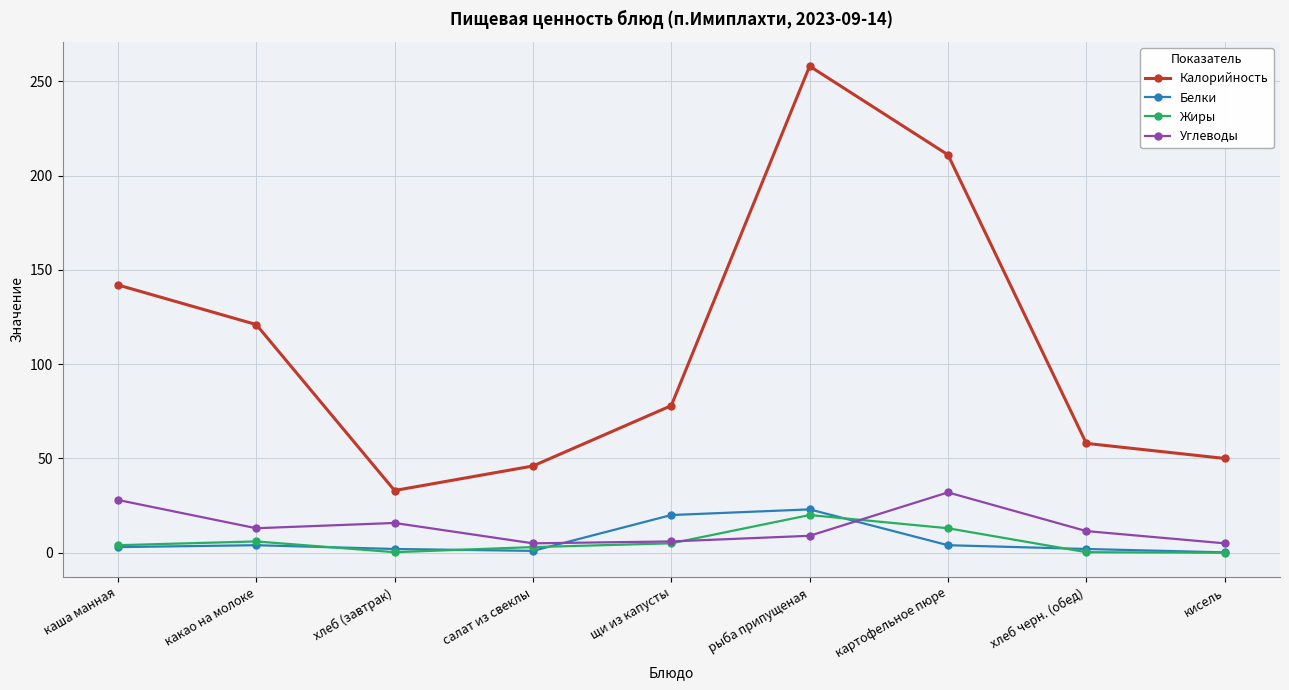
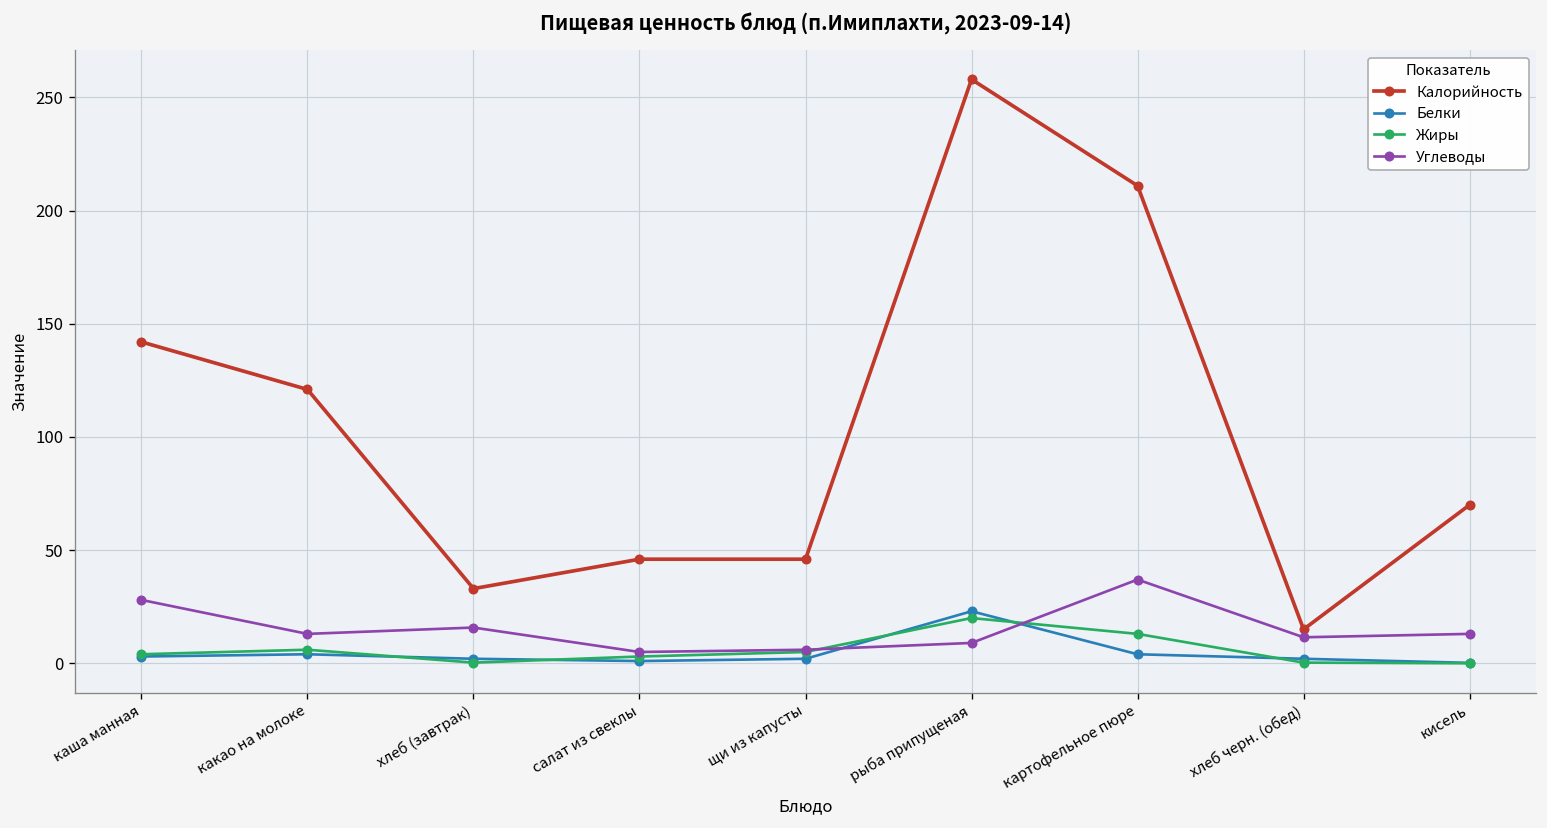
  {
    "Калорийность": {
      "каша манная": 142,
      "какао на молоке": 121,
      "хлеб (завтрак)": 33,
      "салат из свеклы": 46,
-     "щи из капусты": 78,
+     "щи из капусты": 46,
      "рыба припущеная": 258,
      "картофельное пюре": 211,
-     "хлеб черн. (обед)": 58,
-     "кисель": 50
+     "хлеб черн. (обед)": 15,
+     "кисель": 70
    },
    "Белки": {
      "какао на молоке": 4,
      "хлеб (завтрак)": 2,
      "салат из свеклы": 1,
-     "щи из капусты": 20,
+     "щи из капусты": 2,
      "рыба припущеная": 23,
      "картофельное пюре": 4,
      "хлеб черн. (обед)": 2
    },
    "Жиры": {
      "какао на молоке": 6,
      "хлеб (завтрак)": 0,
      "салат из свеклы": 3,
      "рыба припущеная": 20,
      "картофельное пюре": 13,
      "хлеб черн. (обед)": 0
    },
    "Углеводы": {
      "каша манная": 28,
      "какао на молоке": 13,
      "хлеб (завтрак)": 16,
      "салат из свеклы": 5,
      "рыба припущеная": 9,
-     "картофельное пюре": 32,
+     "картофельное пюре": 37,
      "хлеб черн. (обед)": 12,
-     "кисель": 5
+     "кисель": 13
    }
  }
